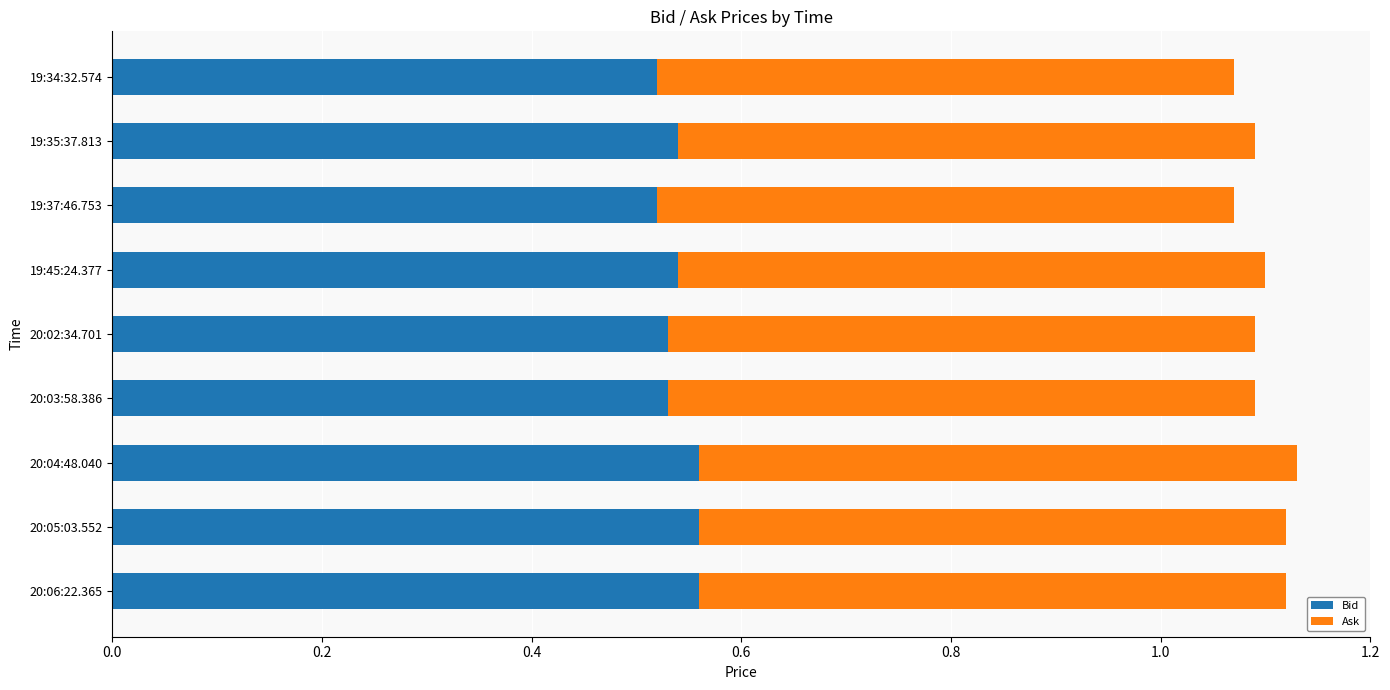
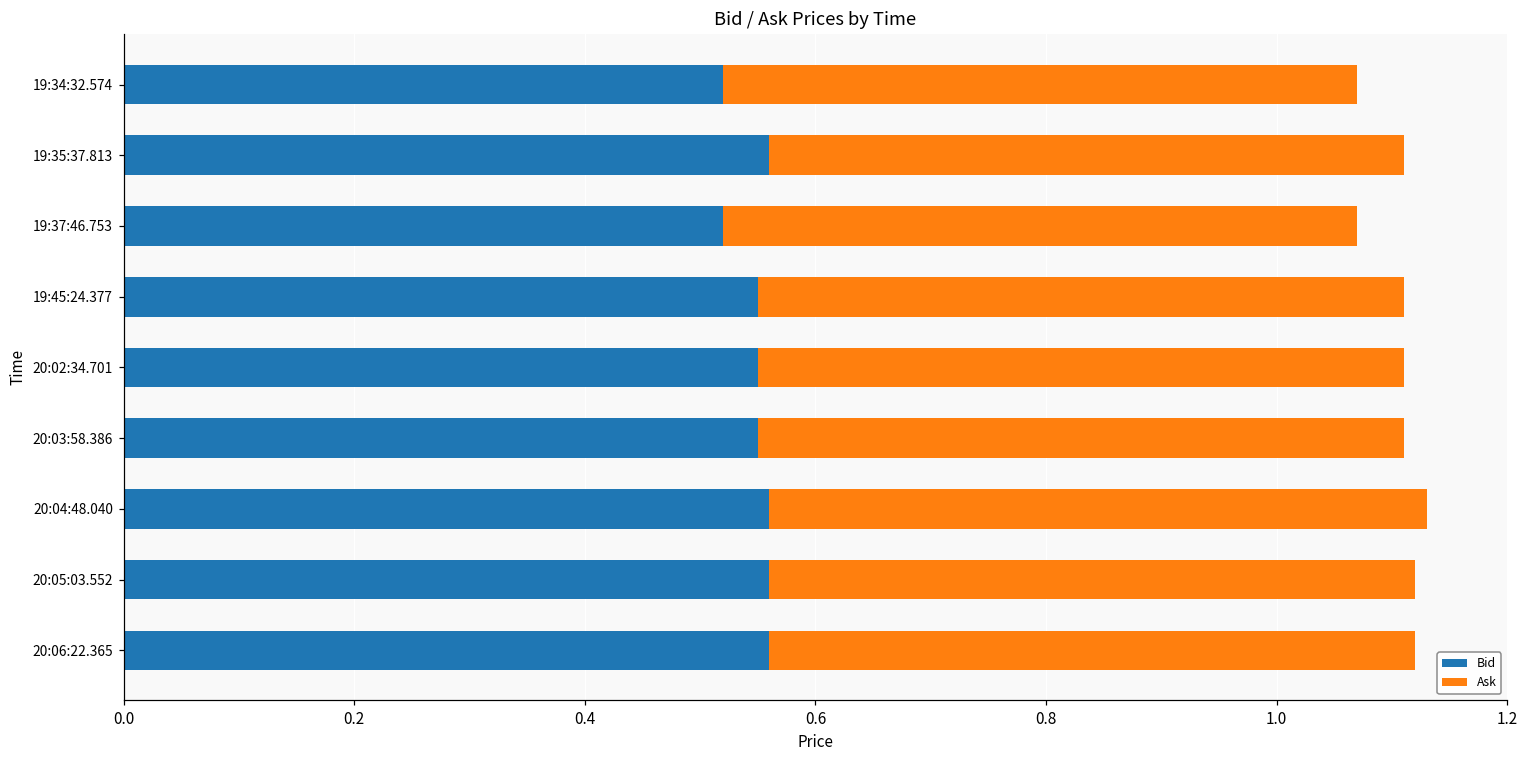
  {
    "Bid": {
      "19:34:32.574": 0.52,
-     "19:35:37.813": 0.54,
+     "19:35:37.813": 0.56,
      "19:37:46.753": 0.52,
-     "19:45:24.377": 0.54,
-     "20:02:34.701": 0.53,
-     "20:03:58.386": 0.53,
+     "19:45:24.377": 0.55,
+     "20:02:34.701": 0.55,
+     "20:03:58.386": 0.55,
      "20:04:48.040": 0.56,
      "20:05:03.552": 0.56,
      "20:06:22.365": 0.56
    },
    "Ask": {
      "19:34:32.574": 0.55,
      "19:35:37.813": 0.55,
      "19:37:46.753": 0.55,
      "19:45:24.377": 0.56,
      "20:02:34.701": 0.56,
      "20:03:58.386": 0.56,
      "20:04:48.040": 0.57,
      "20:05:03.552": 0.56,
      "20:06:22.365": 0.56
    }
  }
